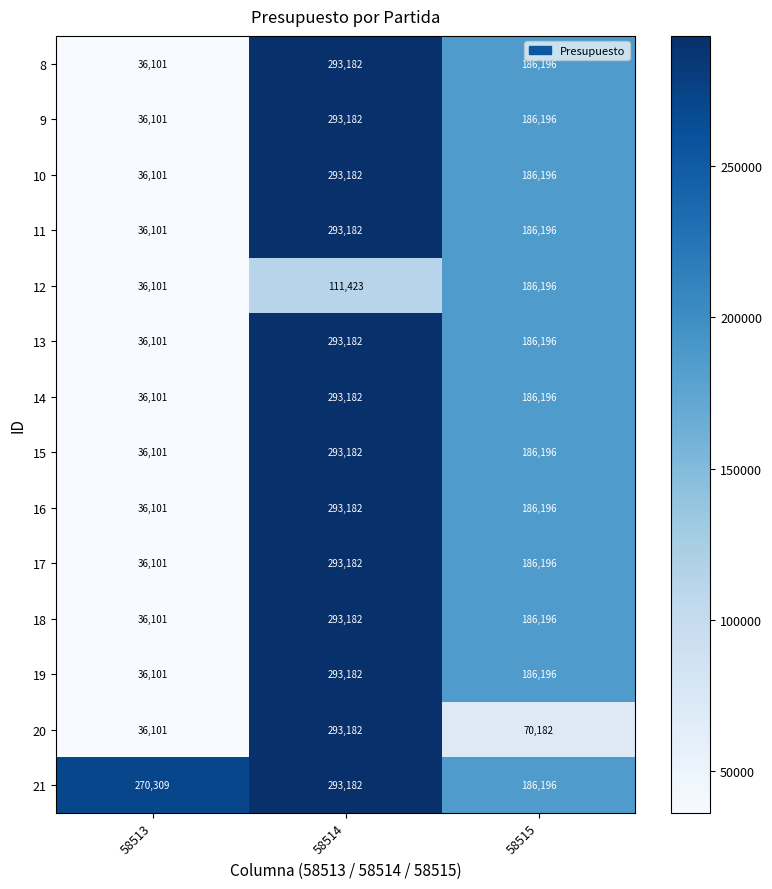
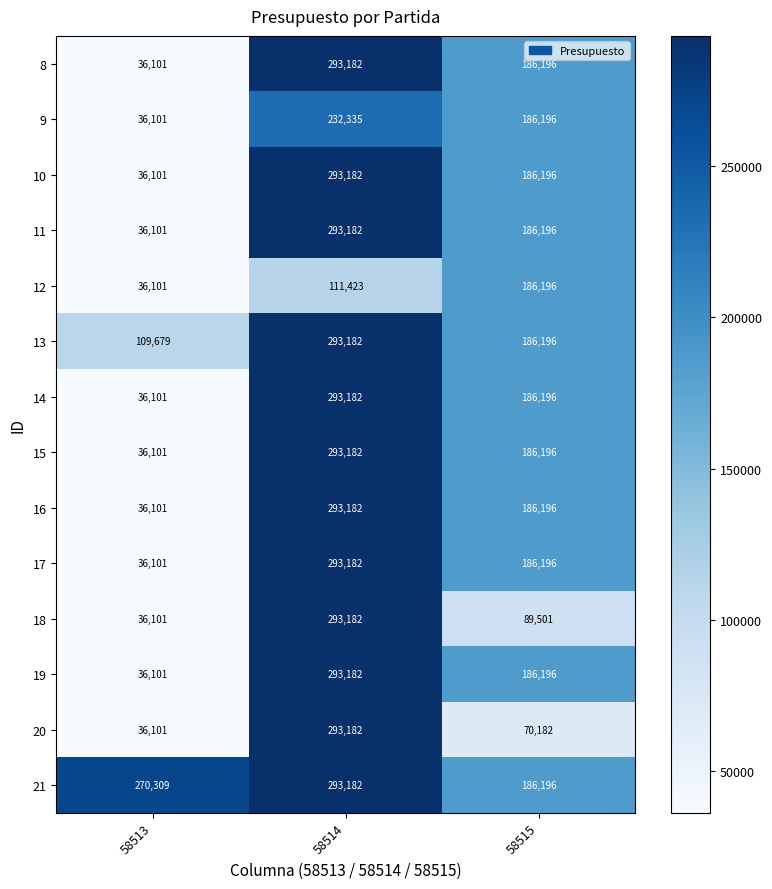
  {
    "8": {
      "58513": "36,101",
      "58514": "293,182"
    },
    "9": {
      "58513": "36,101",
-     "58514": "293,182",
+     "58514": "232,335",
      "58515": "186,196"
    },
    "10": {
      "58513": "36,101",
      "58514": "293,182",
      "58515": "186,196"
    },
    "11": {
      "58513": "36,101",
      "58514": "293,182",
      "58515": "186,196"
    },
    "12": {
      "58513": "36,101",
      "58514": "111,423",
      "58515": "186,196"
    },
    "13": {
-     "58513": "36,101",
+     "58513": "109,679",
      "58514": "293,182",
      "58515": "186,196"
    },
    "14": {
      "58513": "36,101",
      "58514": "293,182",
      "58515": "186,196"
    },
    "15": {
      "58513": "36,101",
      "58514": "293,182",
      "58515": "186,196"
    },
    "16": {
      "58513": "36,101",
      "58514": "293,182",
      "58515": "186,196"
    },
    "17": {
      "58513": "36,101",
      "58514": "293,182",
      "58515": "186,196"
    },
    "18": {
      "58513": "36,101",
      "58514": "293,182",
-     "58515": "186,196"
+     "58515": "89,501"
    },
    "19": {
      "58513": "36,101",
      "58514": "293,182",
      "58515": "186,196"
    },
    "20": {
      "58513": "36,101",
      "58514": "293,182",
      "58515": "70,182"
    },
    "21": {
      "58513": "270,309",
      "58514": "293,182",
      "58515": "186,196"
    }
  }
